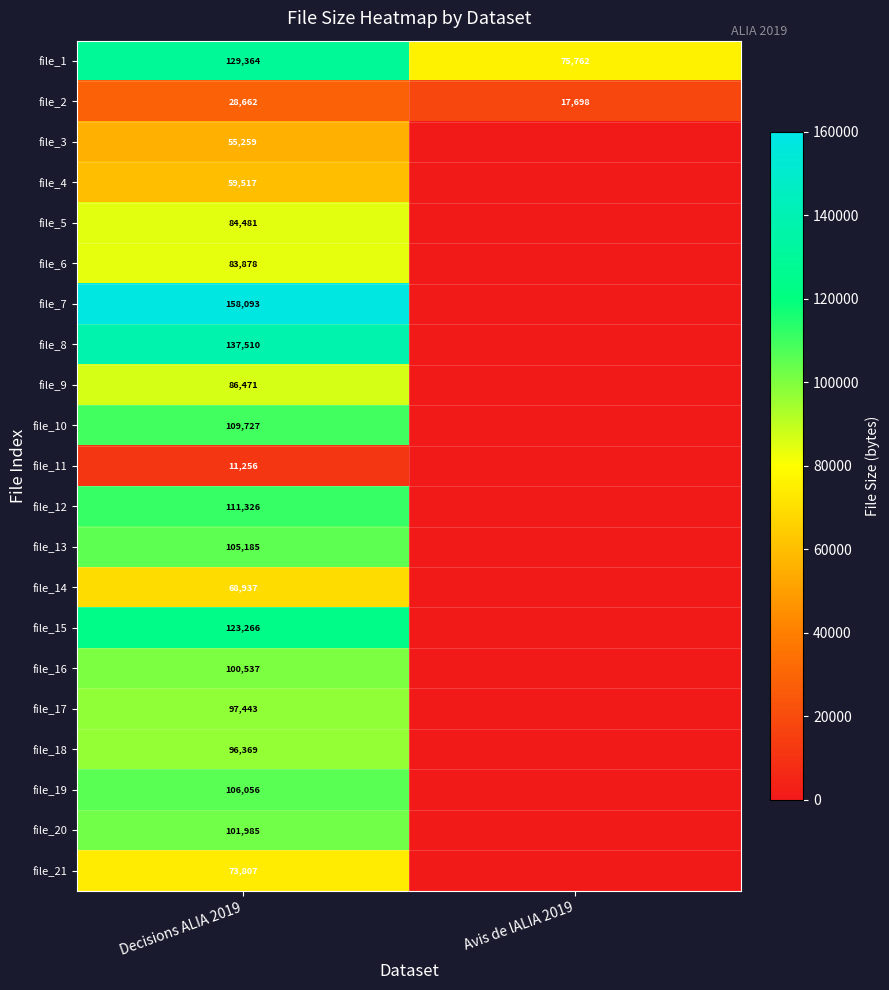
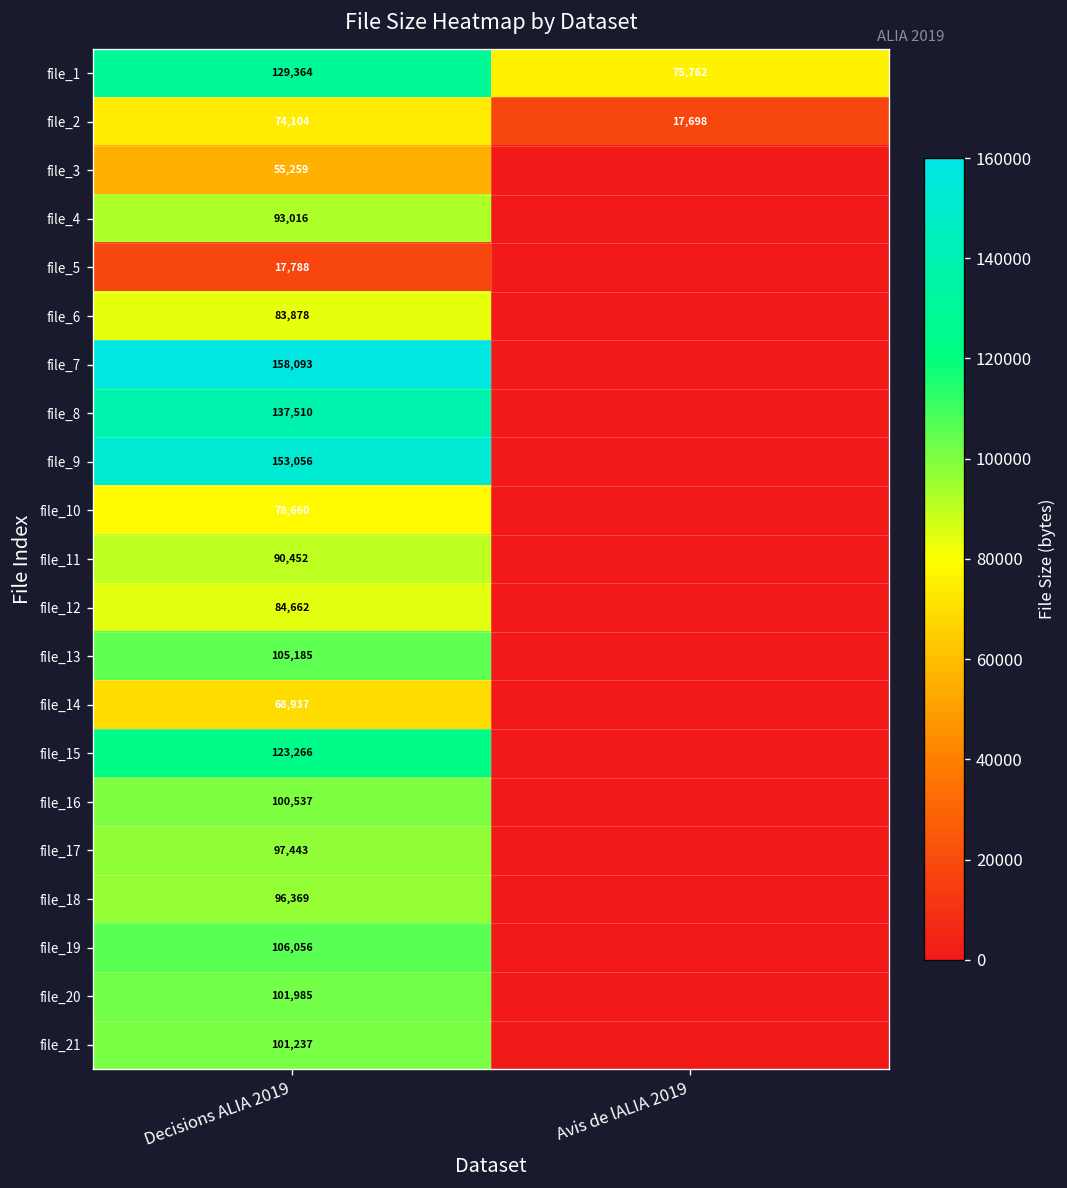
  {
    "file_1": {
      "Decisions ALIA 2019": "129,364",
      "Avis de lALIA 2019": "75,762"
    },
    "file_2": {
-     "Decisions ALIA 2019": "28,662",
+     "Decisions ALIA 2019": "74,104",
      "Avis de lALIA 2019": "17,698"
    },
    "file_3": {
      "Decisions ALIA 2019": "55,259"
    },
    "file_4": {
-     "Decisions ALIA 2019": "59,517"
+     "Decisions ALIA 2019": "93,016"
    },
    "file_5": {
-     "Decisions ALIA 2019": "84,481"
+     "Decisions ALIA 2019": "17,788"
    },
    "file_6": {
      "Decisions ALIA 2019": "83,878"
    },
    "file_7": {
      "Decisions ALIA 2019": "158,093"
    },
    "file_8": {
      "Decisions ALIA 2019": "137,510"
    },
    "file_9": {
-     "Decisions ALIA 2019": "86,471"
+     "Decisions ALIA 2019": "153,056"
    },
    "file_10": {
-     "Decisions ALIA 2019": "109,727"
+     "Decisions ALIA 2019": "78,660"
    },
    "file_11": {
-     "Decisions ALIA 2019": "11,256"
+     "Decisions ALIA 2019": "90,452"
    },
    "file_12": {
-     "Decisions ALIA 2019": "111,326"
+     "Decisions ALIA 2019": "84,662"
    },
    "file_13": {
      "Decisions ALIA 2019": "105,185"
    },
    "file_14": {
      "Decisions ALIA 2019": "68,937"
    },
    "file_15": {
      "Decisions ALIA 2019": "123,266"
    },
    "file_16": {
      "Decisions ALIA 2019": "100,537"
    },
    "file_17": {
      "Decisions ALIA 2019": "97,443"
    },
    "file_18": {
      "Decisions ALIA 2019": "96,369"
    },
    "file_19": {
      "Decisions ALIA 2019": "106,056"
    },
    "file_20": {
      "Decisions ALIA 2019": "101,985"
    },
    "file_21": {
-     "Decisions ALIA 2019": "73,807"
+     "Decisions ALIA 2019": "101,237"
    }
  }
